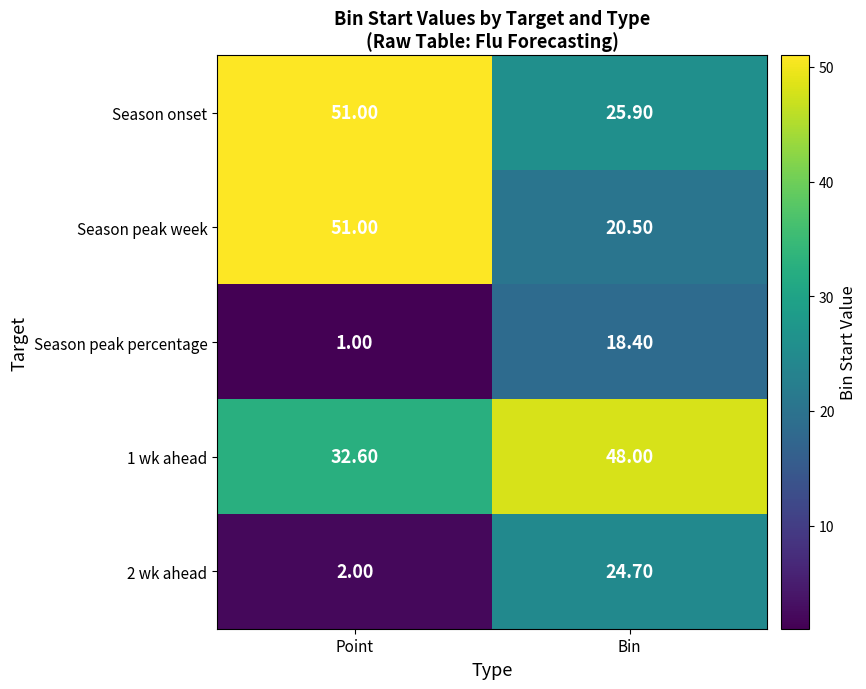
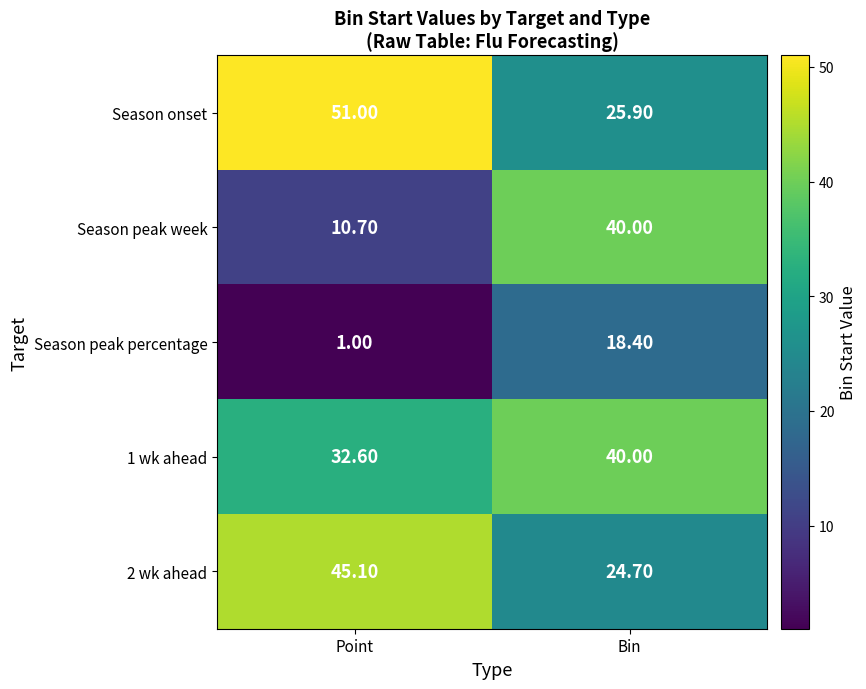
  {
    "Season onset": {
      "Point": 51.00,
      "Bin": 25.90
    },
    "Season peak week": {
-     "Point": 51.00,
-     "Bin": 20.50
+     "Point": 10.70,
+     "Bin": 40.00
    },
    "Season peak percentage": {
      "Point": 1.00,
      "Bin": 18.40
    },
    "1 wk ahead": {
      "Point": 32.60,
-     "Bin": 48.00
+     "Bin": 40.00
    },
    "2 wk ahead": {
-     "Point": 2.00,
+     "Point": 45.10,
      "Bin": 24.70
    }
  }
